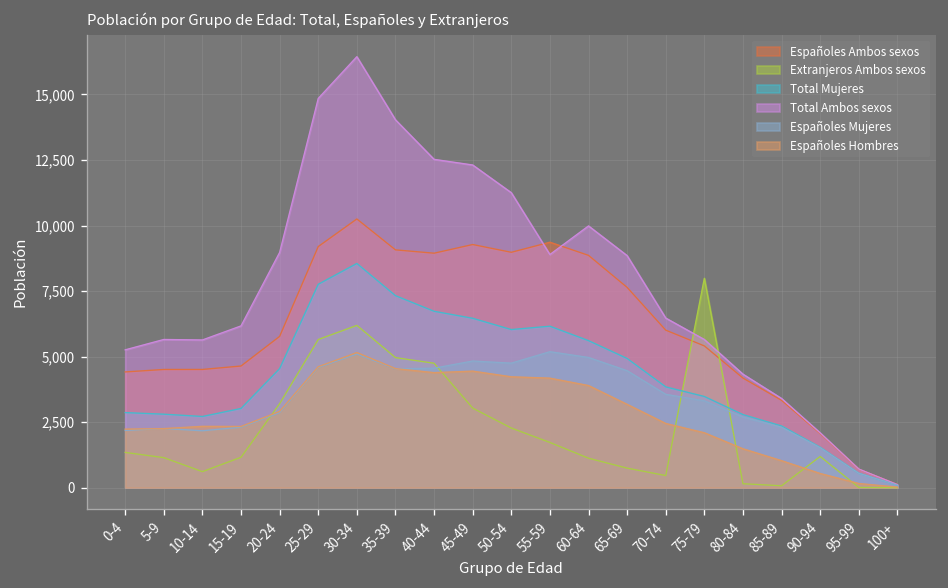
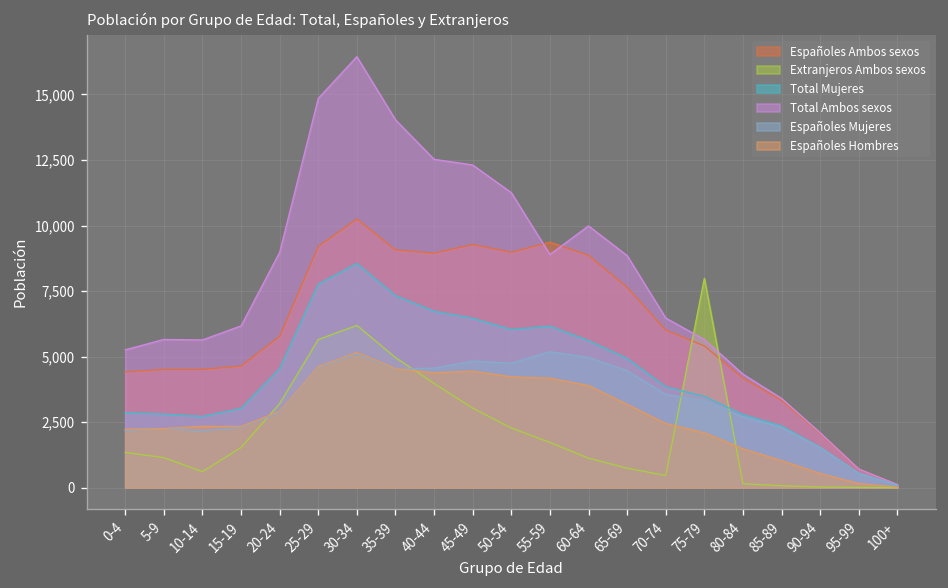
  {
    "Extranjeros Ambos sexos": {
      "0-4": "1,300",
      "5-9": "1,100",
      "10-14": "600",
-     "15-19": "1,200",
+     "15-19": "1,500",
      "20-24": "3,200",
      "25-29": "5,700",
      "30-34": "6,200",
      "35-39": "5,000",
-     "40-44": "4,700",
+     "40-44": "4,000",
      "45-49": "3,000",
      "50-54": "2,300",
      "55-59": "1,700",
      "60-64": "1,100",
      "65-69": "700",
      "70-74": "500",
      "75-79": "8,000",
      "80-84": "100",
      "85-89": "100",
-     "90-94": "1,200",
+     "90-94": "0",
      "95-99": "0"
    },
    "Total Ambos sexos": {
      "0-4": "5,300",
      "5-9": "5,700",
      "10-14": "5,600",
      "15-19": "6,200",
      "20-24": "9,000",
      "25-29": "14,800",
      "30-34": "16,400",
      "35-39": "14,000",
      "40-44": "12,500",
      "45-49": "12,300",
      "50-54": "11,300",
      "55-59": "8,900",
      "60-64": "10,000",
      "65-69": "8,900",
      "70-74": "6,500",
      "75-79": "5,700",
      "80-84": "4,300"
    }
  }
